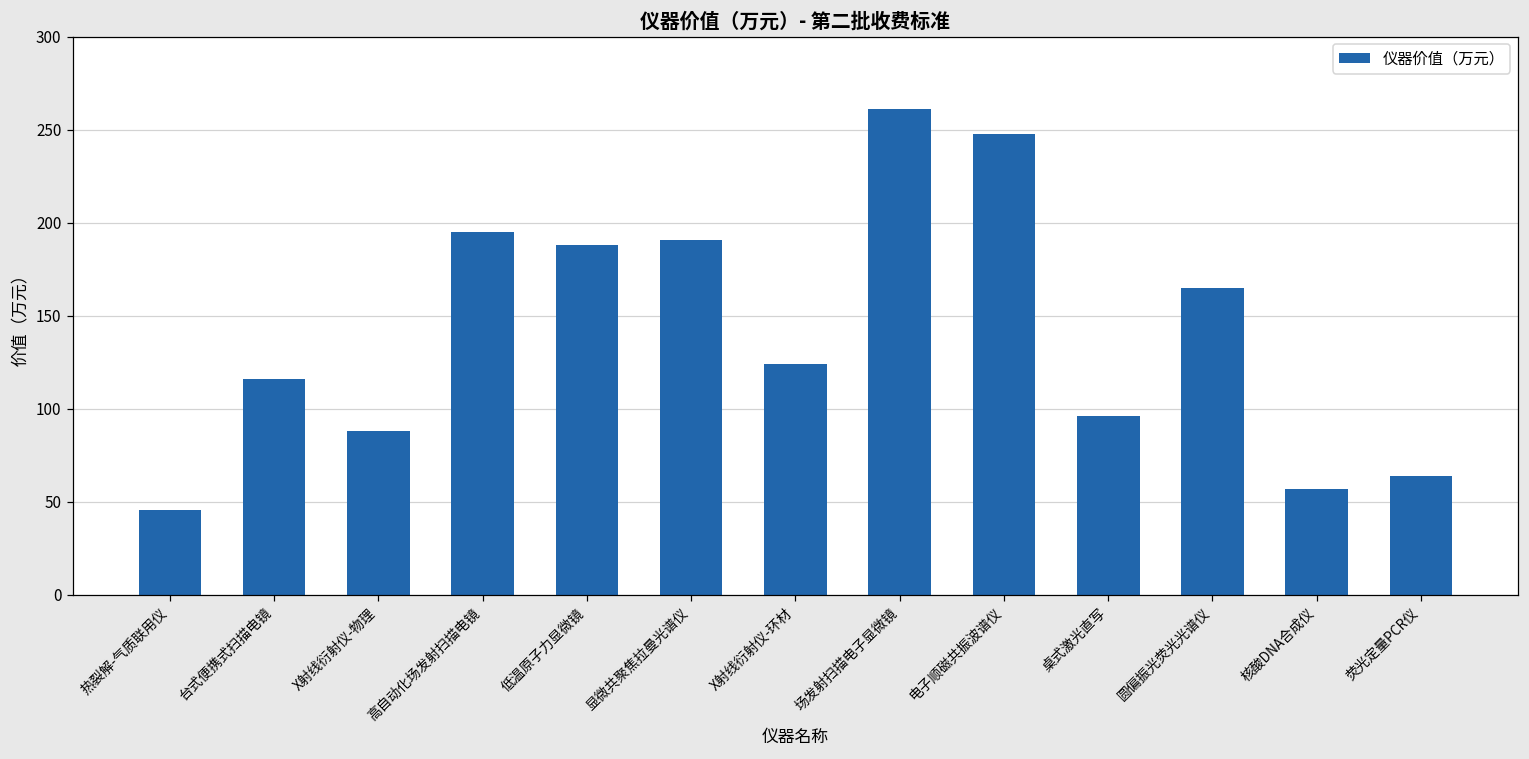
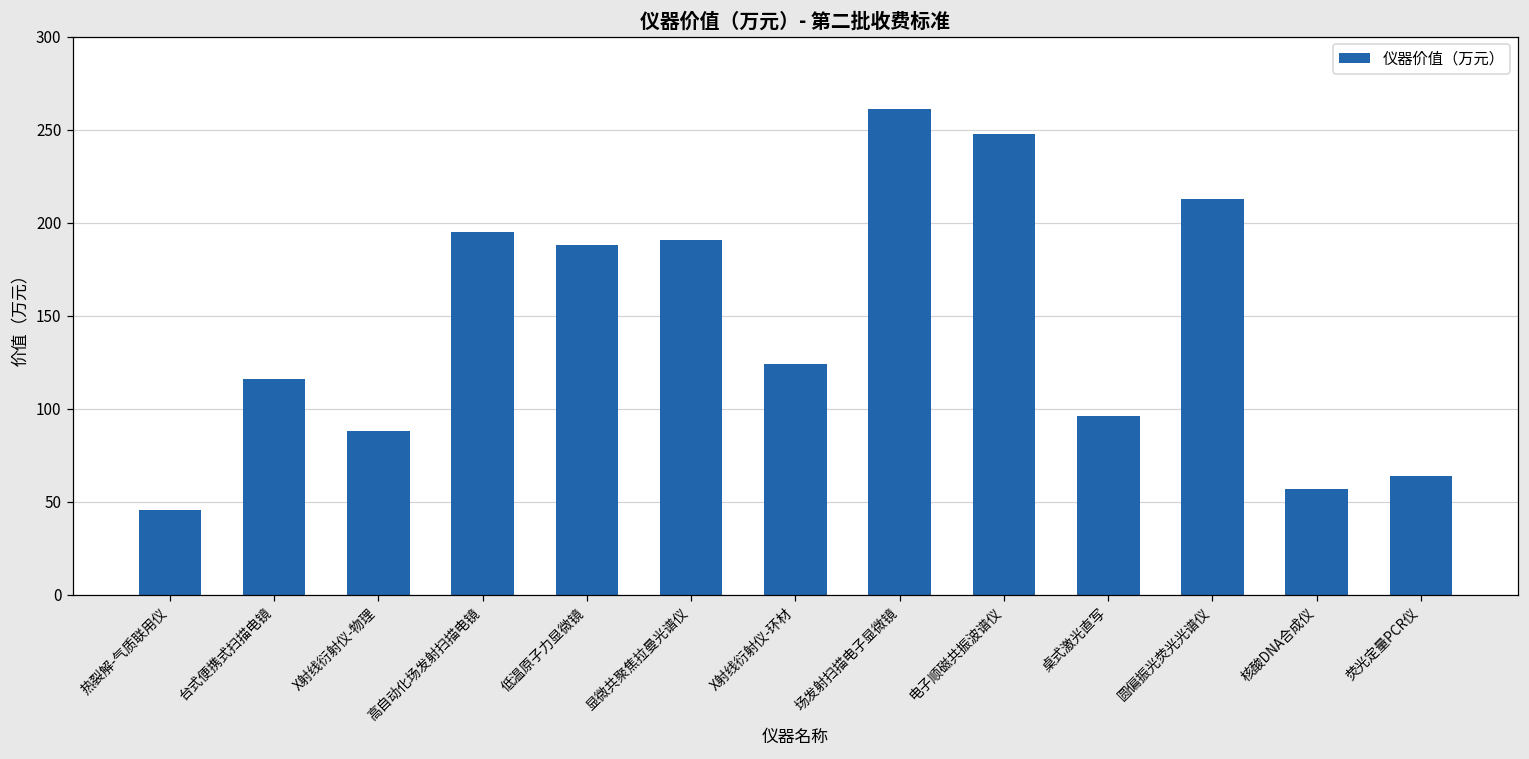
  {
    "热裂解-气质联用仪": 46,
    "台式便携式扫描电镜": 116,
    "X射线衍射仪-物理": 88,
    "高自动化场发射扫描电镜": 195,
    "低温原子力显微镜": 188,
    "显微共聚焦拉曼光谱仪": 191,
    "X射线衍射仪-环材": 124,
    "场发射扫描电子显微镜": 261,
    "电子顺磁共振波谱仪": 248,
    "桌式激光直写": 96,
-   "圆偏振光荧光光谱仪": 165,
+   "圆偏振光荧光光谱仪": 213,
    "核酸DNA合成仪": 57,
    "荧光定量PCR仪": 64
  }
